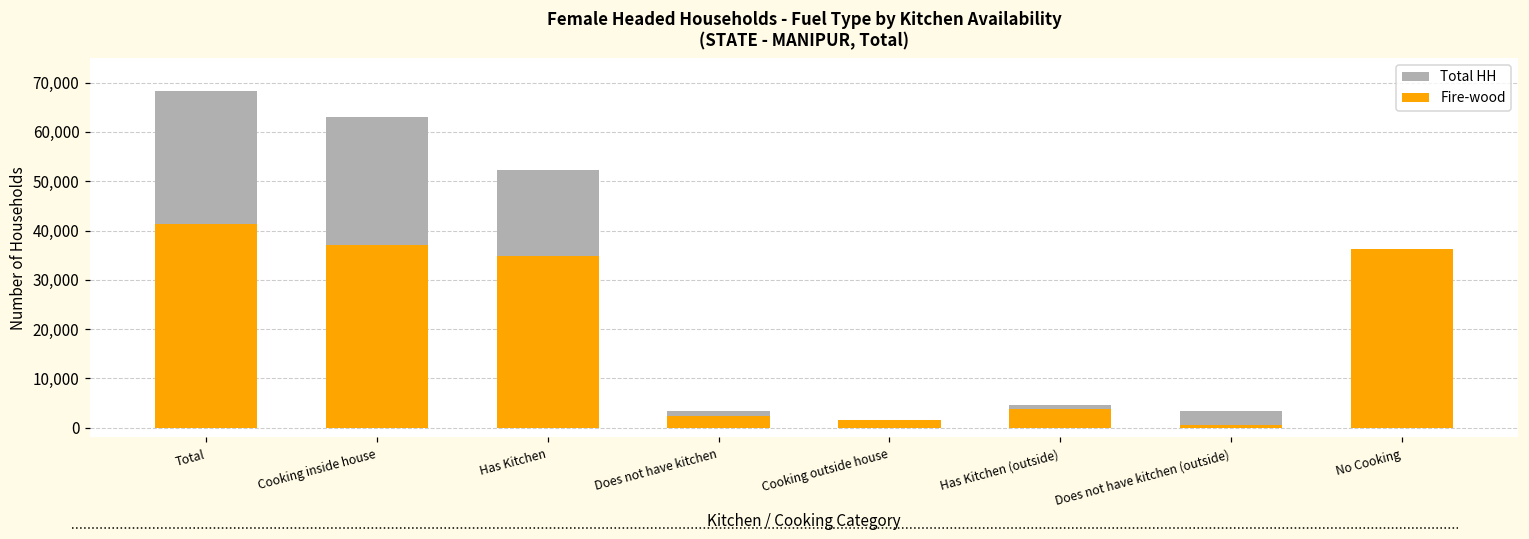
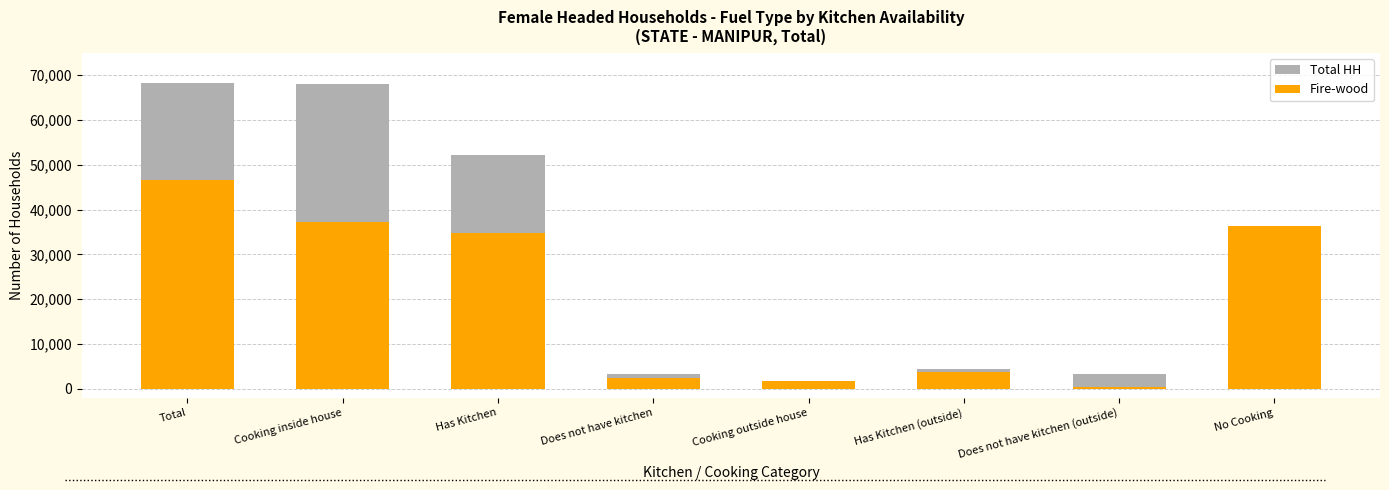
  {
    "Total HH": {
      "Total": "68,000",
-     "Cooking inside house": "63,000",
+     "Cooking inside house": "68,000",
      "Has Kitchen": "52,000",
      "Does not have kitchen": "3,000",
      "Has Kitchen (outside)": "5,000",
      "Does not have kitchen (outside)": "3,000"
    },
    "Fire-wood": {
-     "Total": "41,000",
+     "Total": "47,000",
      "Cooking outside house": "2,000",
      "No Cooking": "36,000"
    }
  }
